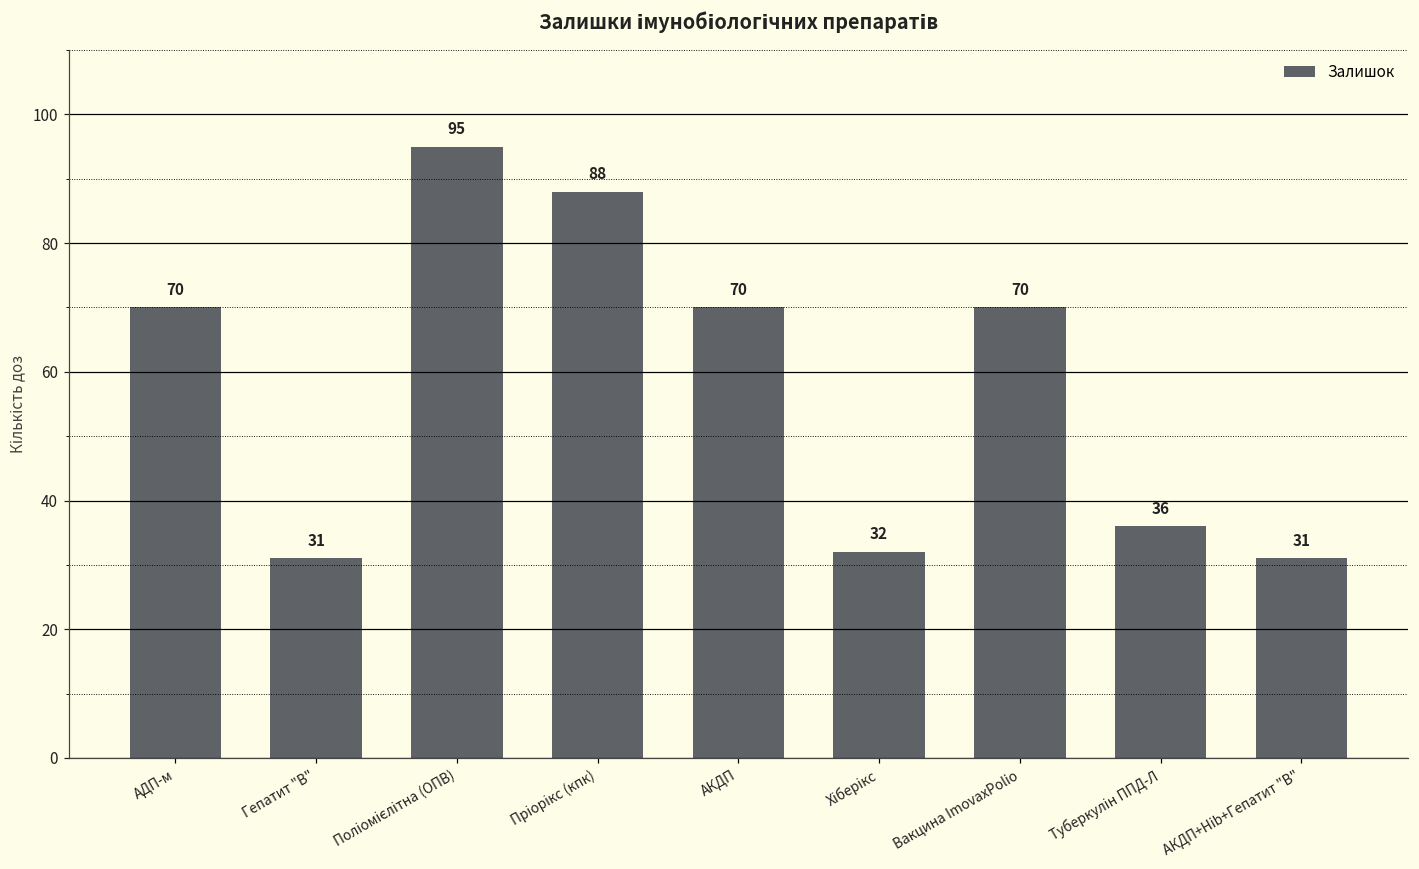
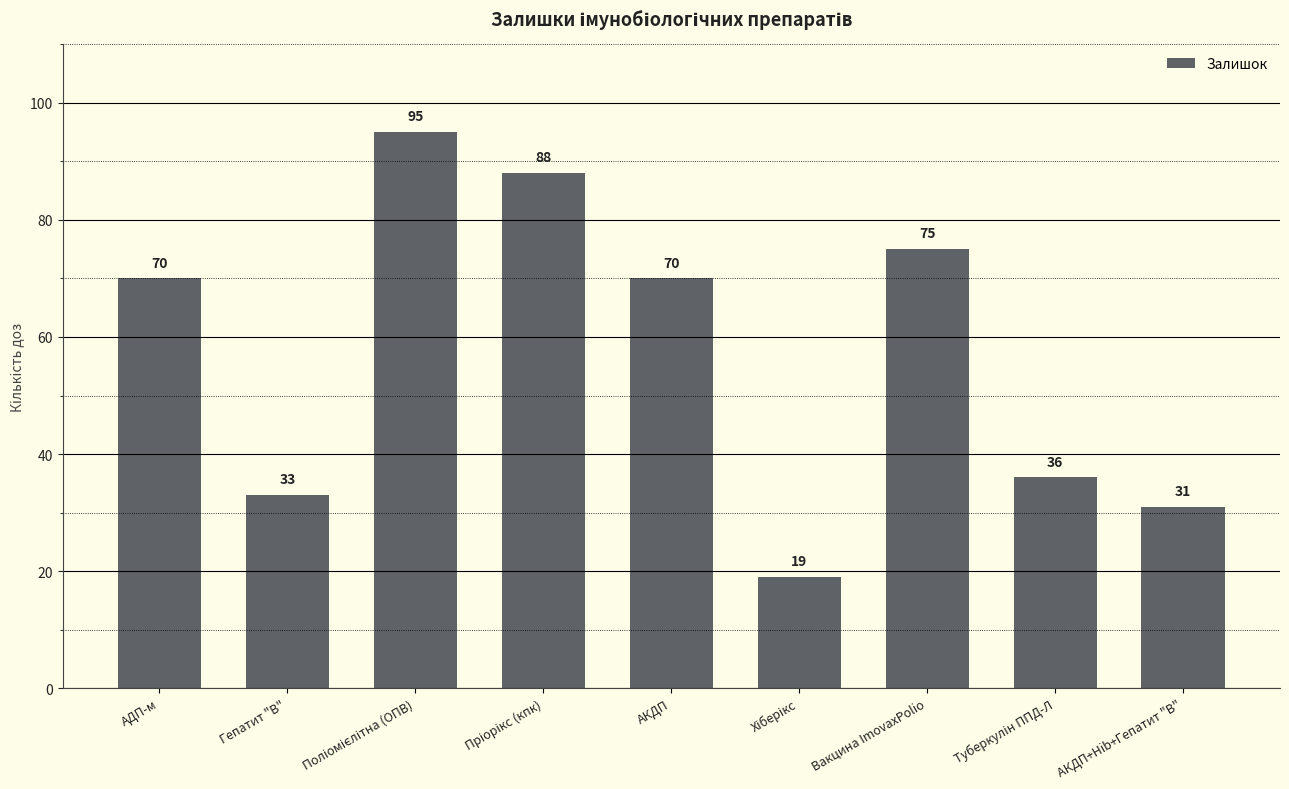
  {
    "АДП-м": 70,
-   "Гепатит \"В\"": 31,
+   "Гепатит \"В\"": 33,
    "Поліомієлітна (ОПВ)": 95,
    "Пріорікс (кпк)": 88,
    "АКДП": 70,
-   "Хіберікс": 32,
-   "Вакцина ImovaxPolio": 70,
+   "Хіберікс": 19,
+   "Вакцина ImovaxPolio": 75,
    "Туберкулін ППД-Л": 36,
    "АКДП+Hib+Гепатит \"В\"": 31
  }
